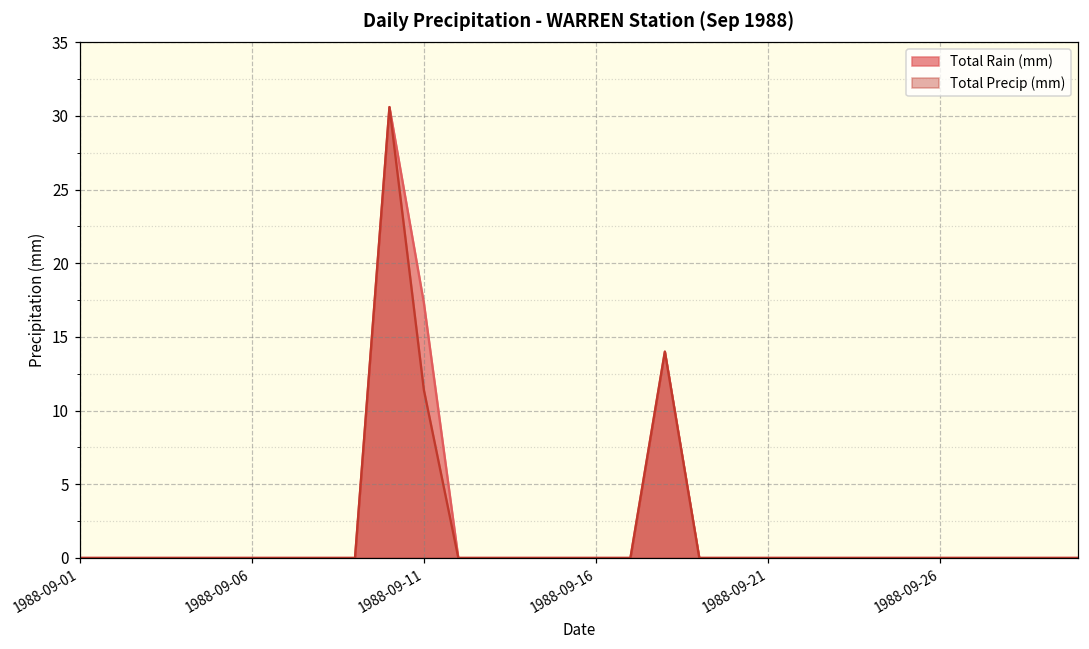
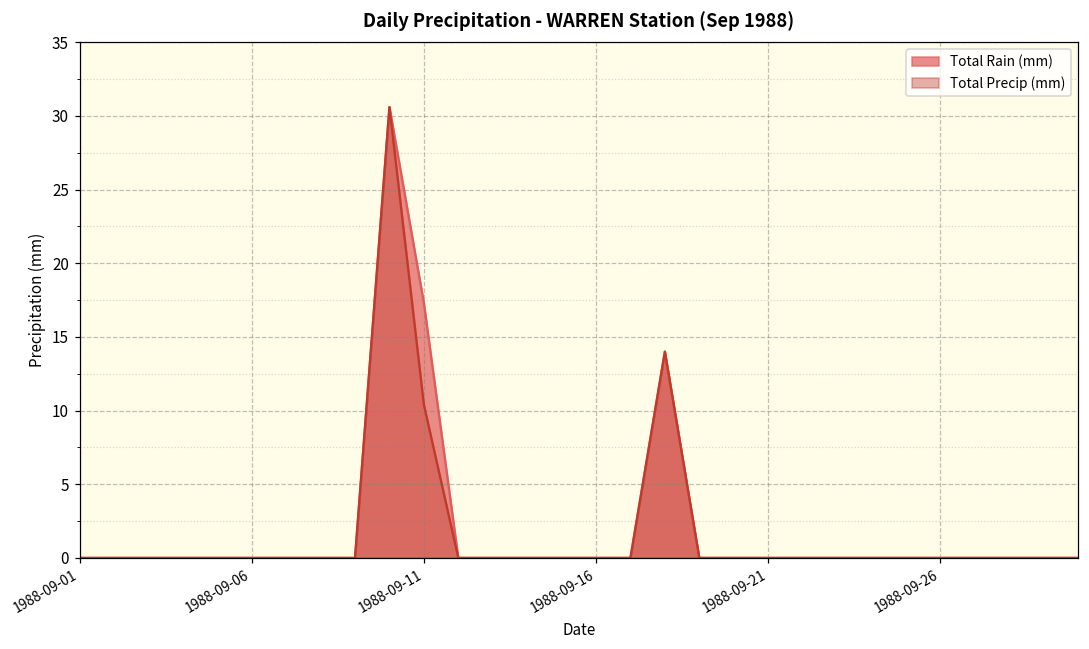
  {
    "Total Rain (mm)": {
      "1988-09-11": 17.3
    },
    "Total Precip (mm)": {
-     "1988-09-11": 11.4
+     "1988-09-11": 10.4
    }
  }
